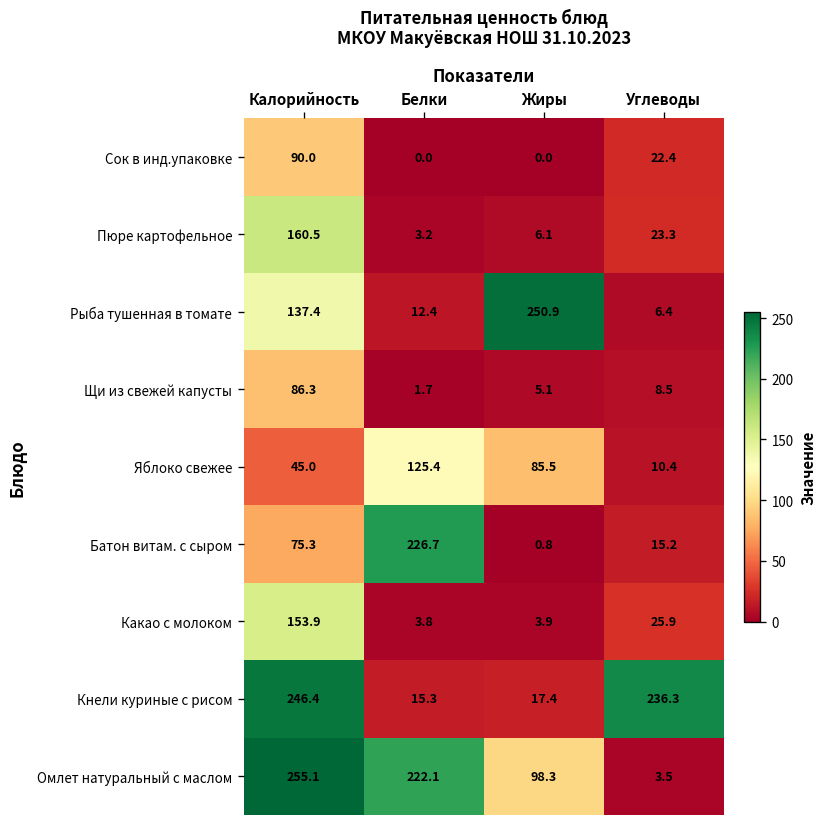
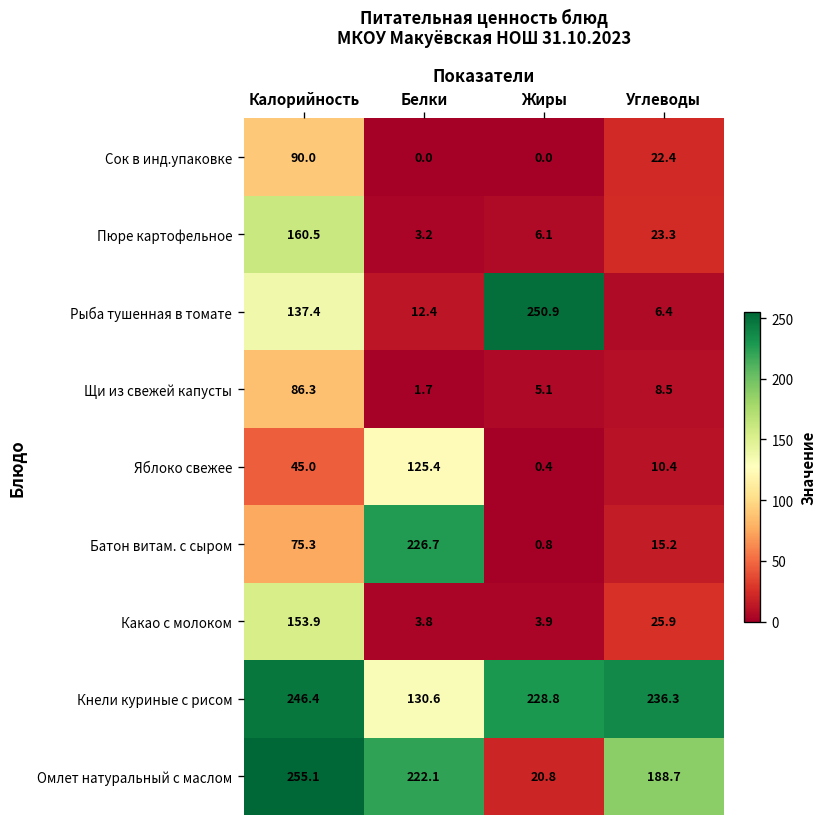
  {
    "Сок в инд.упаковке": {
      "Калорийность": 90.0,
      "Белки": 0.0,
      "Жиры": 0.0,
      "Углеводы": 22.4
    },
    "Пюре картофельное": {
      "Калорийность": 160.5,
      "Белки": 3.2,
      "Жиры": 6.1,
      "Углеводы": 23.3
    },
    "Рыба тушенная в томате": {
      "Калорийность": 137.4,
      "Белки": 12.4,
      "Жиры": 250.9,
      "Углеводы": 6.4
    },
    "Щи из свежей капусты": {
      "Калорийность": 86.3,
      "Белки": 1.7,
      "Жиры": 5.1,
      "Углеводы": 8.5
    },
    "Яблоко свежее": {
      "Калорийность": 45.0,
      "Белки": 125.4,
-     "Жиры": 85.5,
+     "Жиры": 0.4,
      "Углеводы": 10.4
    },
    "Батон витам. с сыром": {
      "Калорийность": 75.3,
      "Белки": 226.7,
      "Жиры": 0.8,
      "Углеводы": 15.2
    },
    "Какао с молоком": {
      "Калорийность": 153.9,
      "Белки": 3.8,
      "Жиры": 3.9,
      "Углеводы": 25.9
    },
    "Кнели куриные с рисом": {
      "Калорийность": 246.4,
-     "Белки": 15.3,
-     "Жиры": 17.4,
+     "Белки": 130.6,
+     "Жиры": 228.8,
      "Углеводы": 236.3
    },
    "Омлет натуральный с маслом": {
      "Калорийность": 255.1,
      "Белки": 222.1,
-     "Жиры": 98.3,
-     "Углеводы": 3.5
+     "Жиры": 20.8,
+     "Углеводы": 188.7
    }
  }
